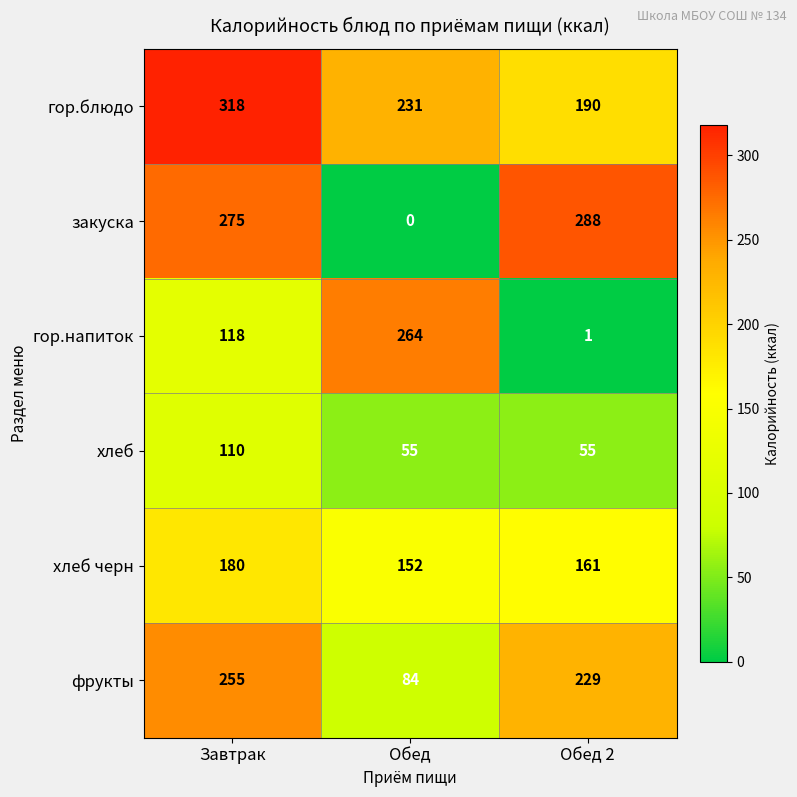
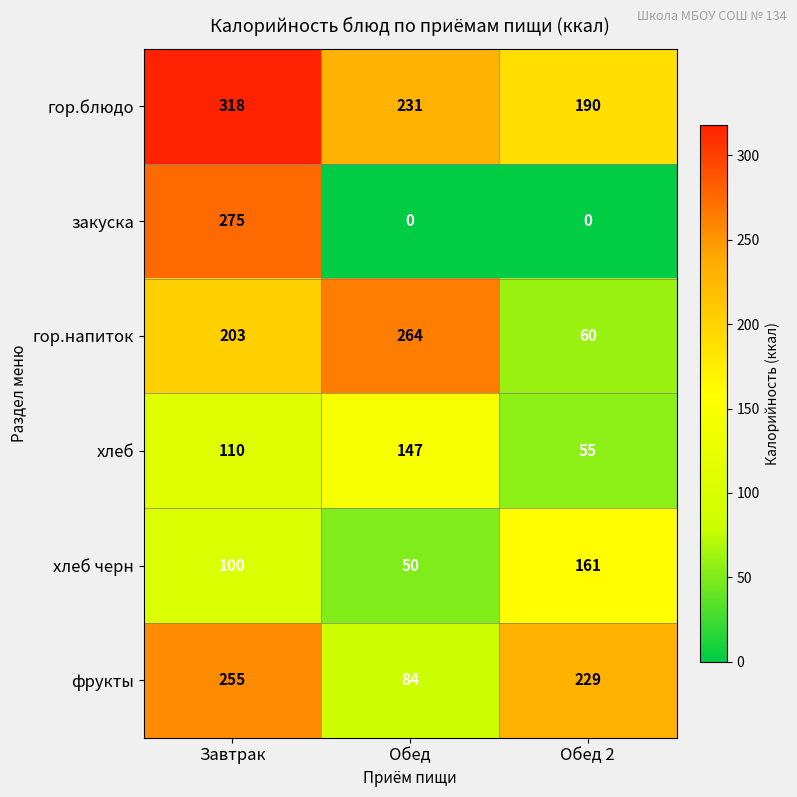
  {
    "гор.блюдо": {
      "Завтрак": 318,
      "Обед": 231,
      "Обед 2": 190
    },
    "закуска": {
      "Завтрак": 275,
      "Обед": 0,
-     "Обед 2": 288
+     "Обед 2": 0
    },
    "гор.напиток": {
-     "Завтрак": 118,
+     "Завтрак": 203,
      "Обед": 264,
-     "Обед 2": 1
+     "Обед 2": 60
    },
    "хлеб": {
      "Завтрак": 110,
-     "Обед": 55,
+     "Обед": 147,
      "Обед 2": 55
    },
    "хлеб черн": {
-     "Завтрак": 180,
-     "Обед": 152,
+     "Завтрак": 100,
+     "Обед": 50,
      "Обед 2": 161
    },
    "фрукты": {
      "Завтрак": 255,
      "Обед": 84,
      "Обед 2": 229
    }
  }
